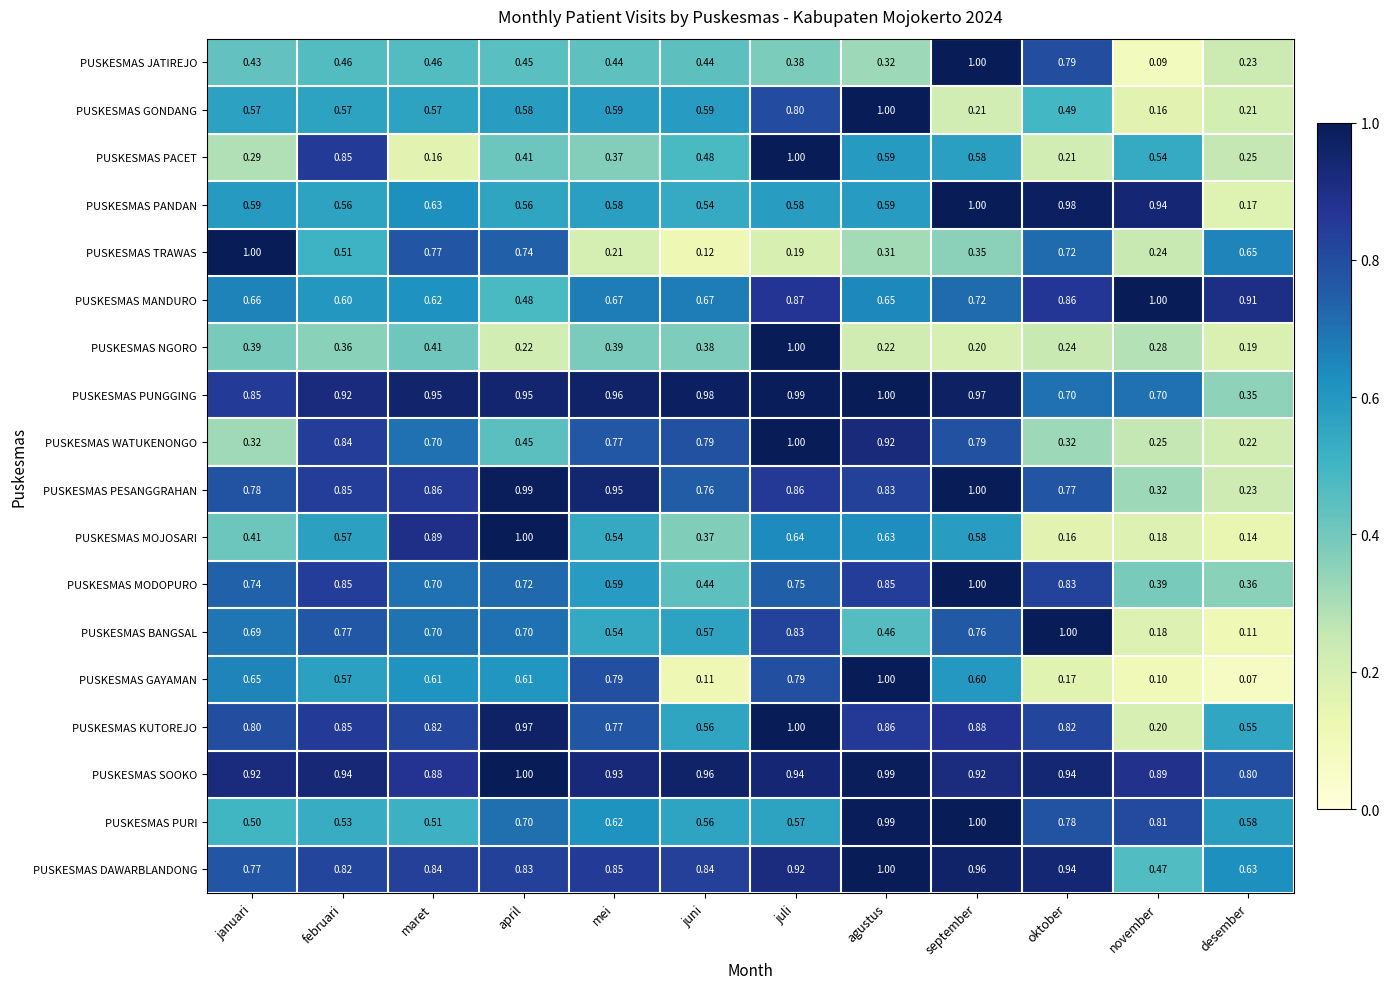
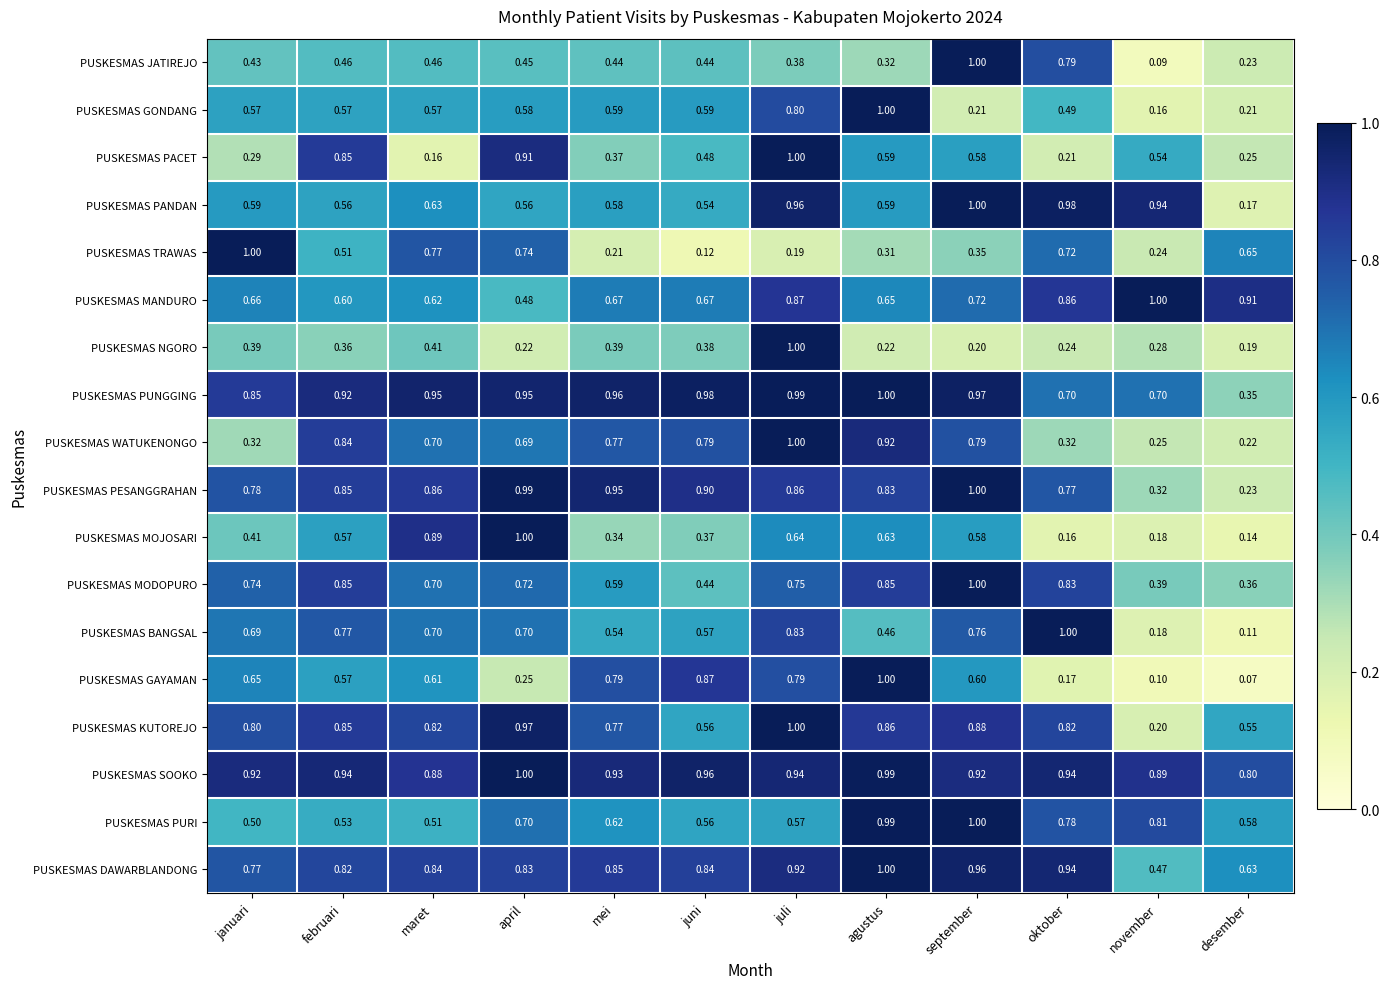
  {
    "PUSKESMAS PACET": {
      "januari": 0.29,
      "februari": 0.85,
      "maret": 0.16,
-     "april": 0.41,
+     "april": 0.91,
      "mei": 0.37,
      "juni": 0.48,
      "juli": 1.00,
      "agustus": 0.59,
      "september": 0.58,
      "oktober": 0.21,
      "november": 0.54,
      "desember": 0.25
    },
    "PUSKESMAS PANDAN": {
      "januari": 0.59,
      "februari": 0.56,
      "maret": 0.63,
      "april": 0.56,
      "mei": 0.58,
      "juni": 0.54,
-     "juli": 0.58,
+     "juli": 0.96,
      "agustus": 0.59,
      "september": 1.00,
      "oktober": 0.98,
      "november": 0.94,
      "desember": 0.17
    },
    "PUSKESMAS WATUKENONGO": {
      "januari": 0.32,
      "februari": 0.84,
      "maret": 0.70,
-     "april": 0.45,
+     "april": 0.69,
      "mei": 0.77,
      "juni": 0.79,
      "juli": 1.00,
      "agustus": 0.92,
      "september": 0.79,
      "oktober": 0.32,
      "november": 0.25,
      "desember": 0.22
    },
    "PUSKESMAS PESANGGRAHAN": {
      "januari": 0.78,
      "februari": 0.85,
      "maret": 0.86,
      "april": 0.99,
      "mei": 0.95,
-     "juni": 0.76,
+     "juni": 0.90,
      "juli": 0.86,
      "agustus": 0.83,
      "september": 1.00,
      "oktober": 0.77,
      "november": 0.32,
      "desember": 0.23
    },
    "PUSKESMAS MOJOSARI": {
      "januari": 0.41,
      "februari": 0.57,
      "maret": 0.89,
      "april": 1.00,
-     "mei": 0.54,
+     "mei": 0.34,
      "juni": 0.37,
      "juli": 0.64,
      "agustus": 0.63,
      "september": 0.58,
      "oktober": 0.16,
      "november": 0.18,
      "desember": 0.14
    },
    "PUSKESMAS GAYAMAN": {
      "januari": 0.65,
      "februari": 0.57,
      "maret": 0.61,
-     "april": 0.61,
+     "april": 0.25,
      "mei": 0.79,
-     "juni": 0.11,
+     "juni": 0.87,
      "juli": 0.79,
      "agustus": 1.00,
      "september": 0.60,
      "oktober": 0.17,
      "november": 0.10,
      "desember": 0.07
    }
  }
